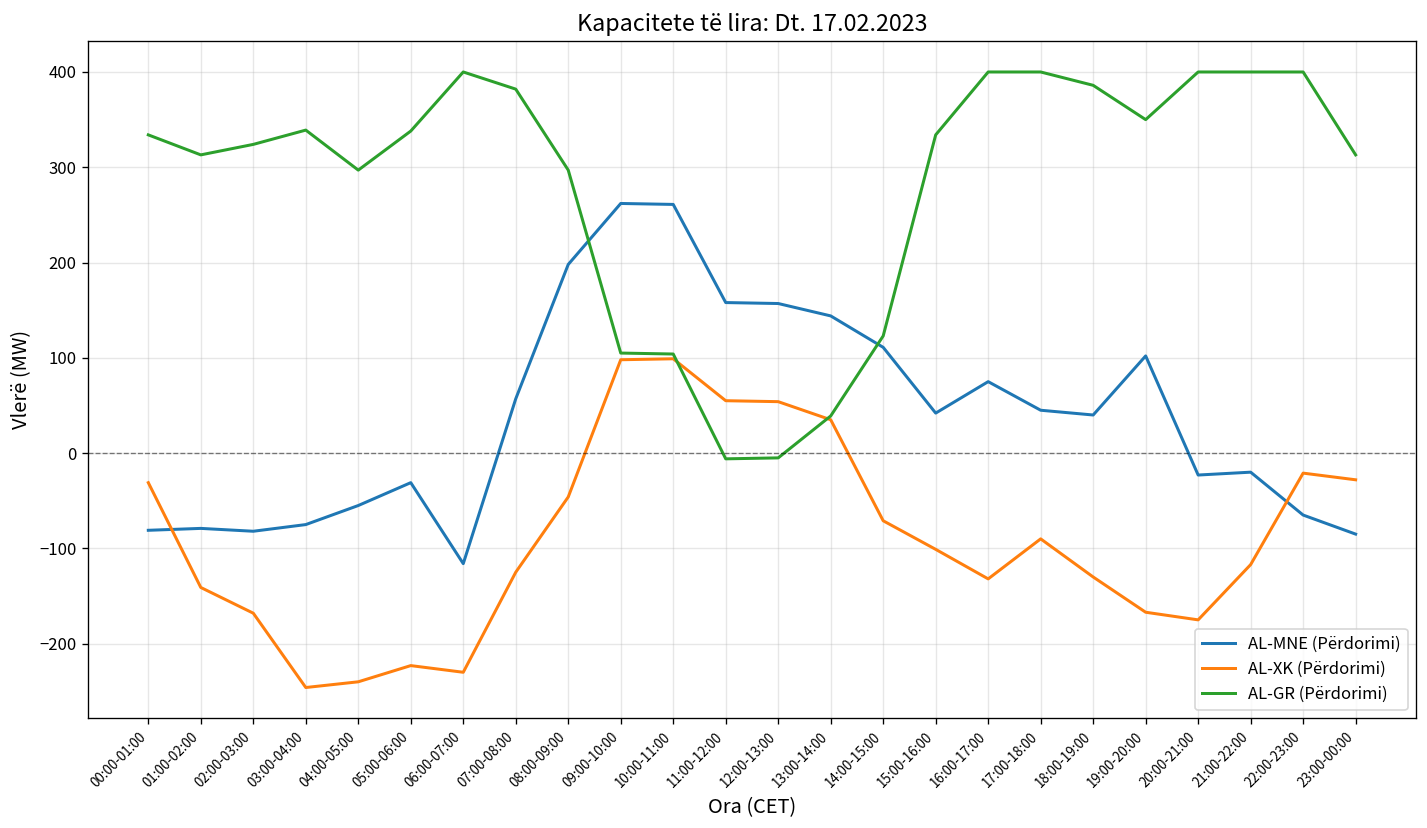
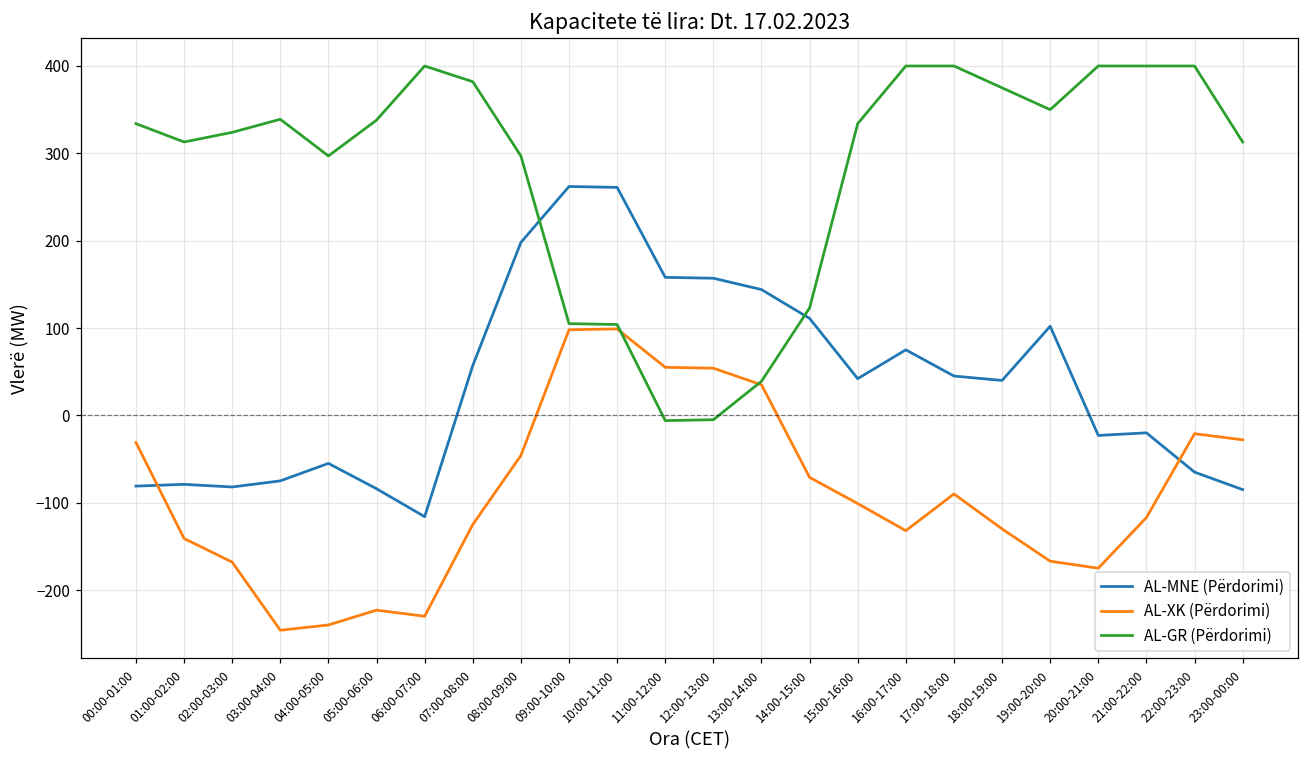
  {
    "AL-MNE (Përdorimi)": {
      "00:00-01:00": -80,
      "01:00-02:00": -80,
      "02:00-03:00": -80,
      "03:00-04:00": -80,
      "04:00-05:00": -60,
-     "05:00-06:00": -30,
+     "05:00-06:00": -80,
      "06:00-07:00": -120,
      "07:00-08:00": 60,
      "08:00-09:00": 200,
      "09:00-10:00": 260,
      "10:00-11:00": 260,
      "11:00-12:00": 160,
      "12:00-13:00": 160,
      "13:00-14:00": 140,
      "14:00-15:00": 110,
      "15:00-16:00": 40,
      "16:00-17:00": 80,
      "17:00-18:00": 50,
      "18:00-19:00": 40,
      "19:00-20:00": 100,
      "20:00-21:00": -20,
      "21:00-22:00": -20,
      "22:00-23:00": -70,
      "23:00-00:00": -90
    },
    "AL-XK (Përdorimi)": {
      "00:00-01:00": -30,
      "01:00-02:00": -140,
      "02:00-03:00": -170,
      "03:00-04:00": -250,
      "04:00-05:00": -240,
      "05:00-06:00": -220,
      "06:00-07:00": -230,
      "07:00-08:00": -130,
      "08:00-09:00": -50,
      "09:00-10:00": 100,
      "10:00-11:00": 100,
      "11:00-12:00": 60,
      "12:00-13:00": 50,
      "13:00-14:00": 40,
      "14:00-15:00": -70,
      "15:00-16:00": -100,
      "16:00-17:00": -130,
      "17:00-18:00": -90,
      "18:00-19:00": -130,
      "19:00-20:00": -170,
      "20:00-21:00": -180,
      "21:00-22:00": -120,
      "22:00-23:00": -20,
      "23:00-00:00": -30
    },
    "AL-GR (Përdorimi)": {
      "00:00-01:00": 330,
      "01:00-02:00": 310,
      "02:00-03:00": 320,
      "03:00-04:00": 340,
      "04:00-05:00": 300,
      "05:00-06:00": 340,
      "06:00-07:00": 400,
      "07:00-08:00": 380,
      "08:00-09:00": 300,
      "09:00-10:00": 110,
      "10:00-11:00": 100,
      "11:00-12:00": -10,
      "12:00-13:00": -10,
      "13:00-14:00": 40,
      "14:00-15:00": 120,
      "15:00-16:00": 330,
      "16:00-17:00": 400,
      "17:00-18:00": 400,
-     "18:00-19:00": 390,
+     "18:00-19:00": 380,
      "19:00-20:00": 350,
      "20:00-21:00": 400,
      "21:00-22:00": 400,
      "22:00-23:00": 400,
      "23:00-00:00": 310
    }
  }
